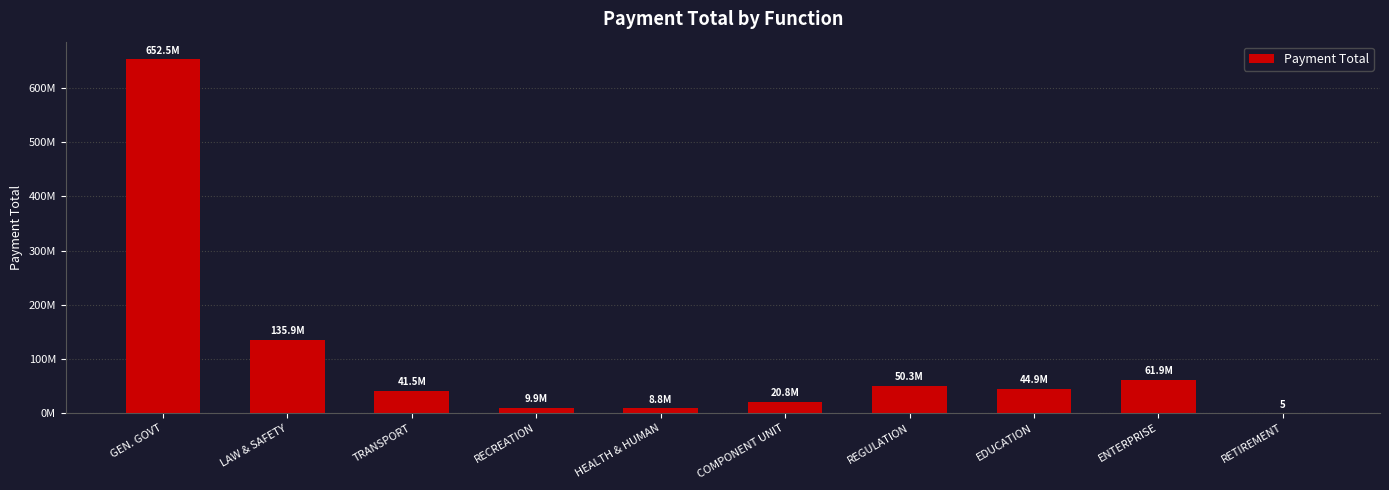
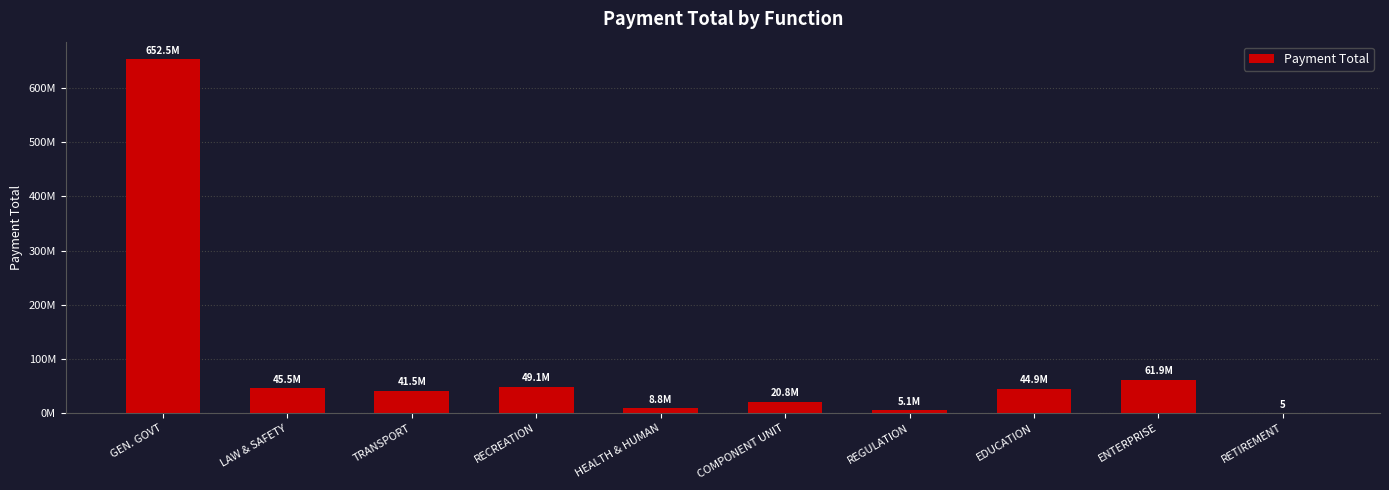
  {
    "GEN. GOVT": "652.5M",
-   "LAW & SAFETY": "135.9M",
+   "LAW & SAFETY": "45.5M",
    "TRANSPORT": "41.5M",
-   "RECREATION": "9.9M",
+   "RECREATION": "49.1M",
    "HEALTH & HUMAN": "8.8M",
    "COMPONENT UNIT": "20.8M",
-   "REGULATION": "50.3M",
+   "REGULATION": "5.1M",
    "EDUCATION": "44.9M",
    "ENTERPRISE": "61.9M",
    "RETIREMENT": "5"
  }
